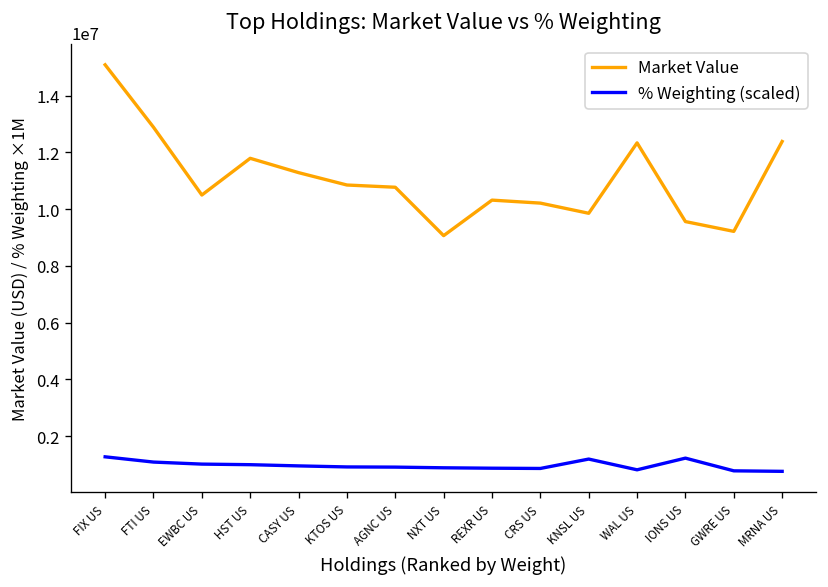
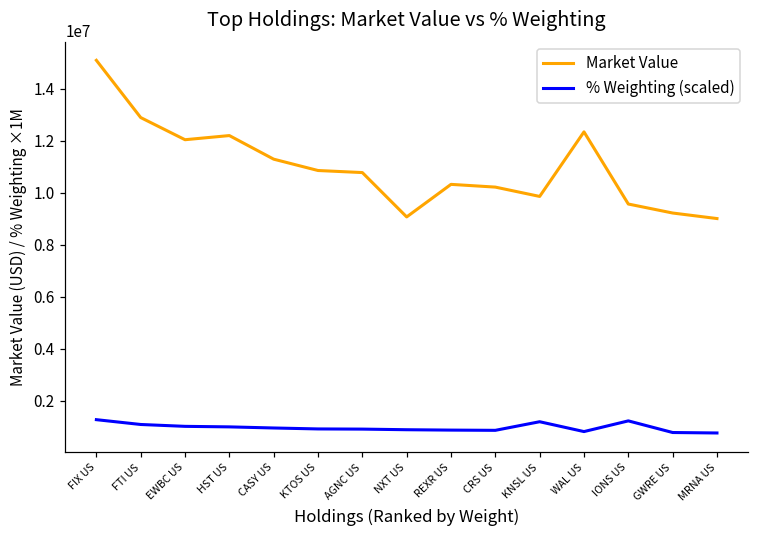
  {
    "Market Value": {
      "FIX US": 15100000,
      "FTI US": 12900000,
-     "EWBC US": 10500000,
-     "HST US": 11800000,
+     "EWBC US": 12000000,
+     "HST US": 12200000,
      "CASY US": 11300000,
      "KTOS US": 10800000,
      "AGNC US": 10800000,
      "NXT US": 9100000,
      "REXR US": 10300000,
      "CRS US": 10200000,
      "KNSL US": 9900000,
      "WAL US": 12300000,
      "IONS US": 9600000,
      "GWRE US": 9200000,
-     "MRNA US": 12400000
+     "MRNA US": 9000000
    },
    "% Weighting (scaled)": {
      "FIX US": 1300000,
      "FTI US": 1100000,
      "EWBC US": 1000000,
      "HST US": 1000000,
      "CASY US": 900000,
      "KTOS US": 900000,
      "AGNC US": 900000,
      "NXT US": 900000,
      "REXR US": 900000,
      "CRS US": 900000,
      "KNSL US": 1200000,
      "WAL US": 800000,
      "IONS US": 1200000,
      "GWRE US": 800000,
      "MRNA US": 800000
    }
  }
